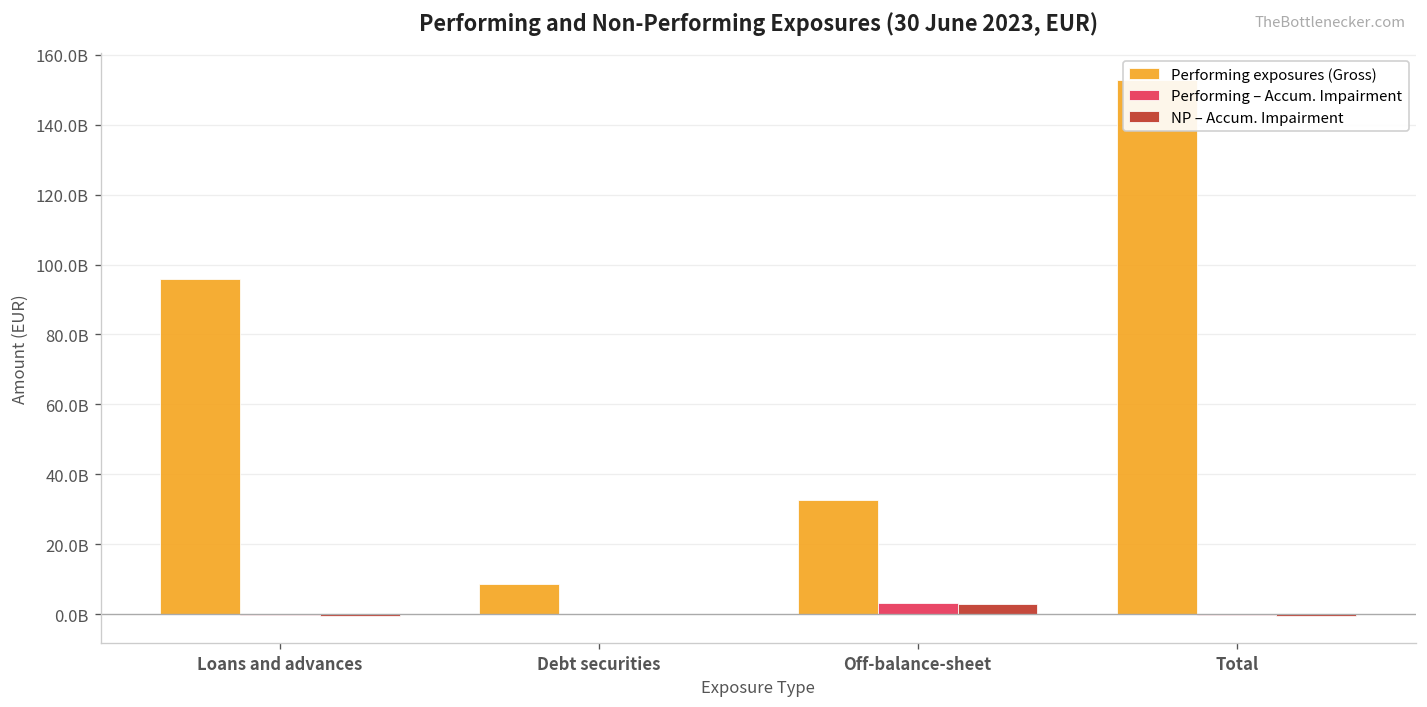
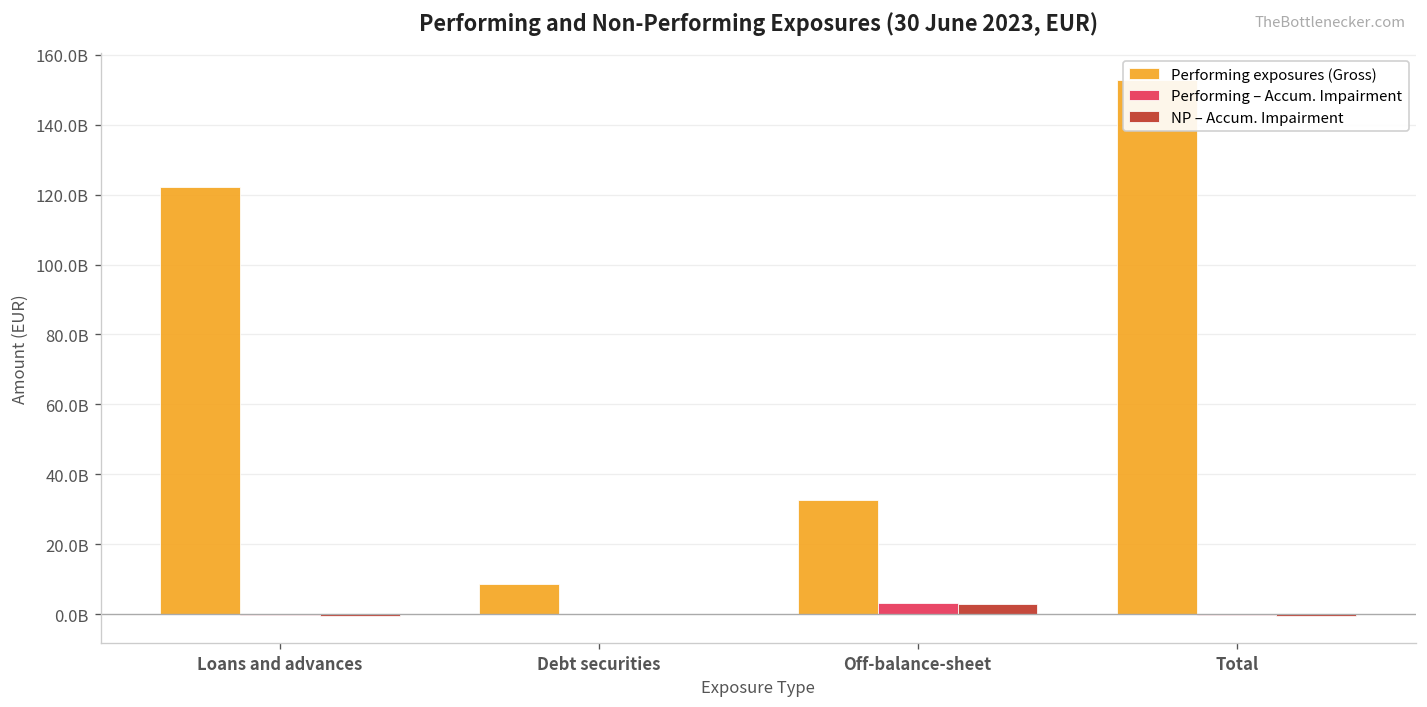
  {
    "Performing exposures (Gross)": {
-     "Loans and advances": 96000000000,
+     "Loans and advances": 122000000000,
      "Debt securities": 9000000000,
      "Off-balance-sheet": 33000000000
    },
    "Performing – Accum. Impairment": {
      "Off-balance-sheet": 3000000000
    },
    "NP – Accum. Impairment": {
      "Off-balance-sheet": 3000000000
    }
  }
